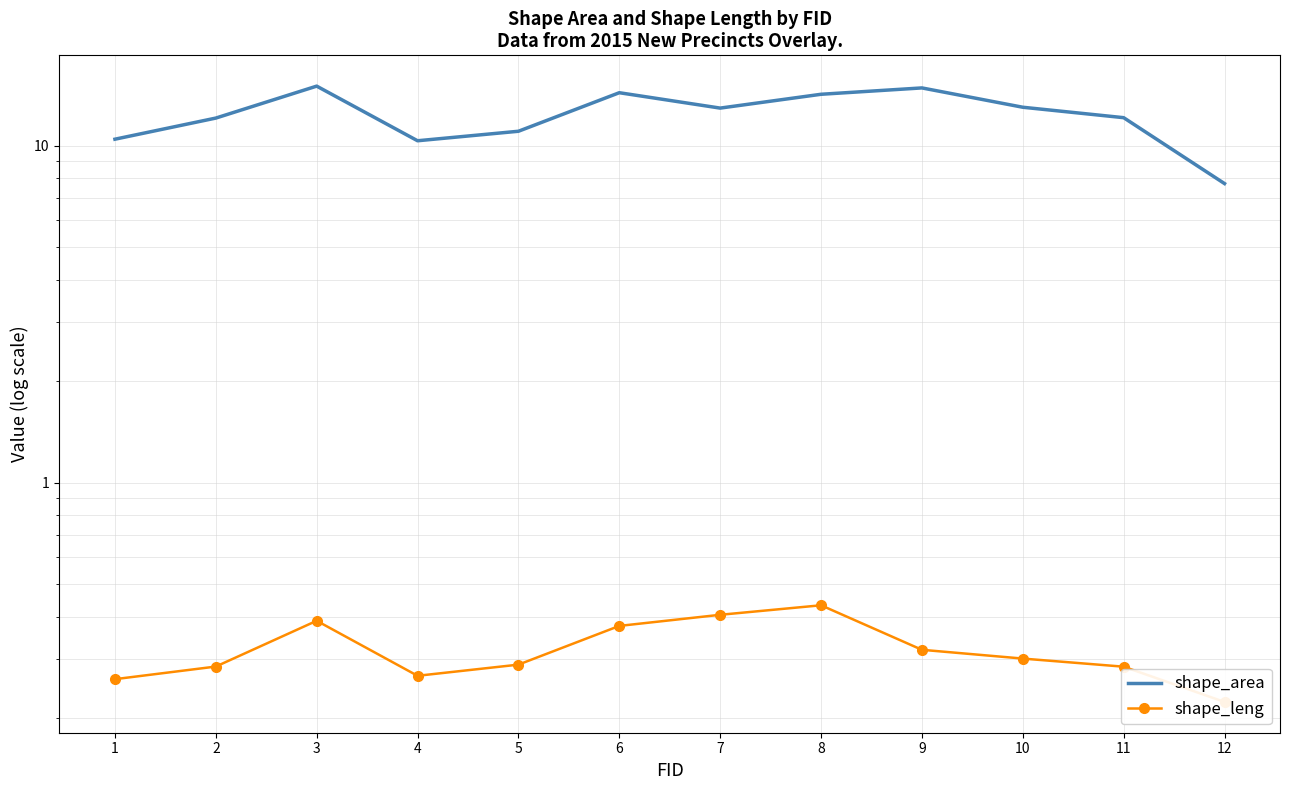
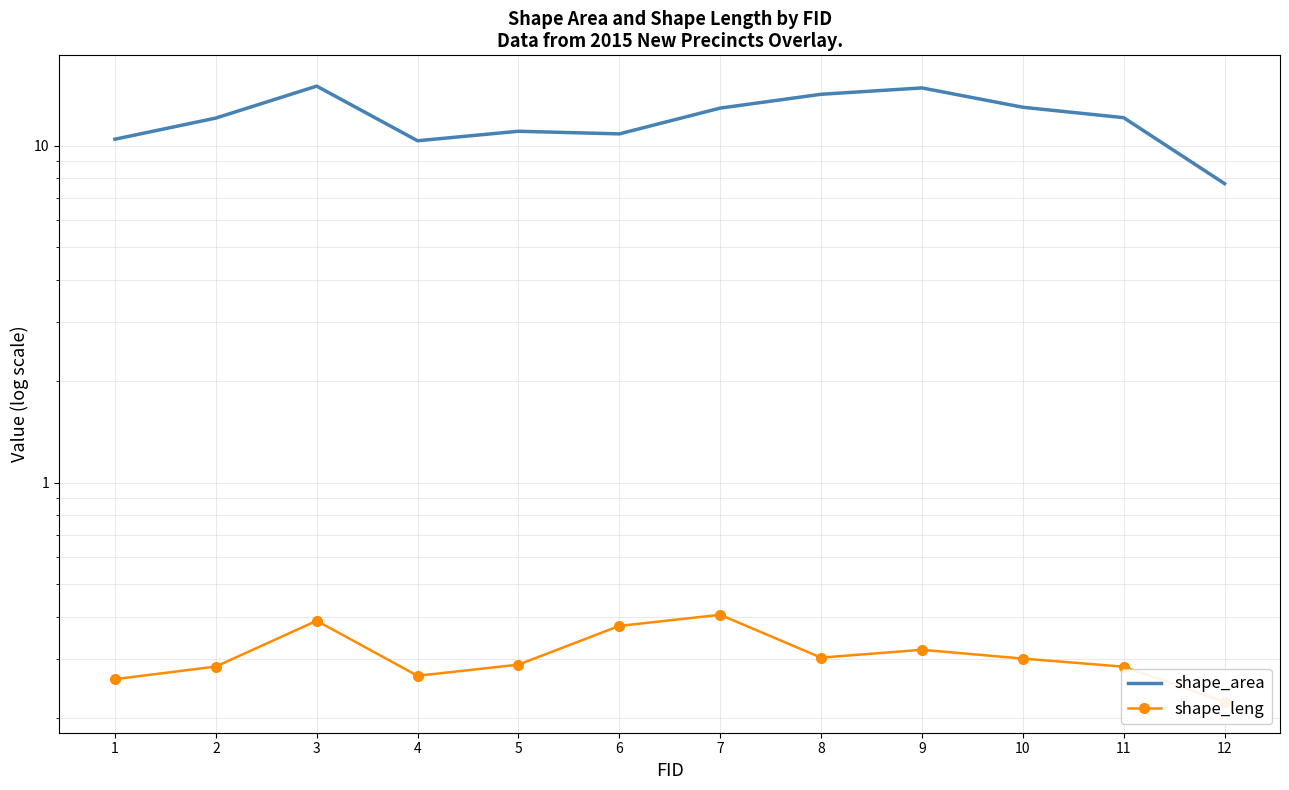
  {
    "shape_area": {
      "1": 10.4,
      "2": 12.1,
      "3": 15,
      "4": 10.3,
      "5": 11.0,
-     "6": 14.4,
+     "6": 10.8,
      "7": 12.9,
      "8": 14.2,
      "9": 15,
      "10": 13.0,
      "11": 12.1,
      "12": 7.7
    },
    "shape_leng": {
      "1": 0.26,
      "2": 0.28,
      "3": 0.39,
      "4": 0.27,
      "5": 0.29,
      "6": 0.38,
      "7": 0.41,
-     "8": 0.43,
+     "8": 0.30,
      "9": 0.32,
      "10": 0.30,
      "11": 0.28
    }
  }
